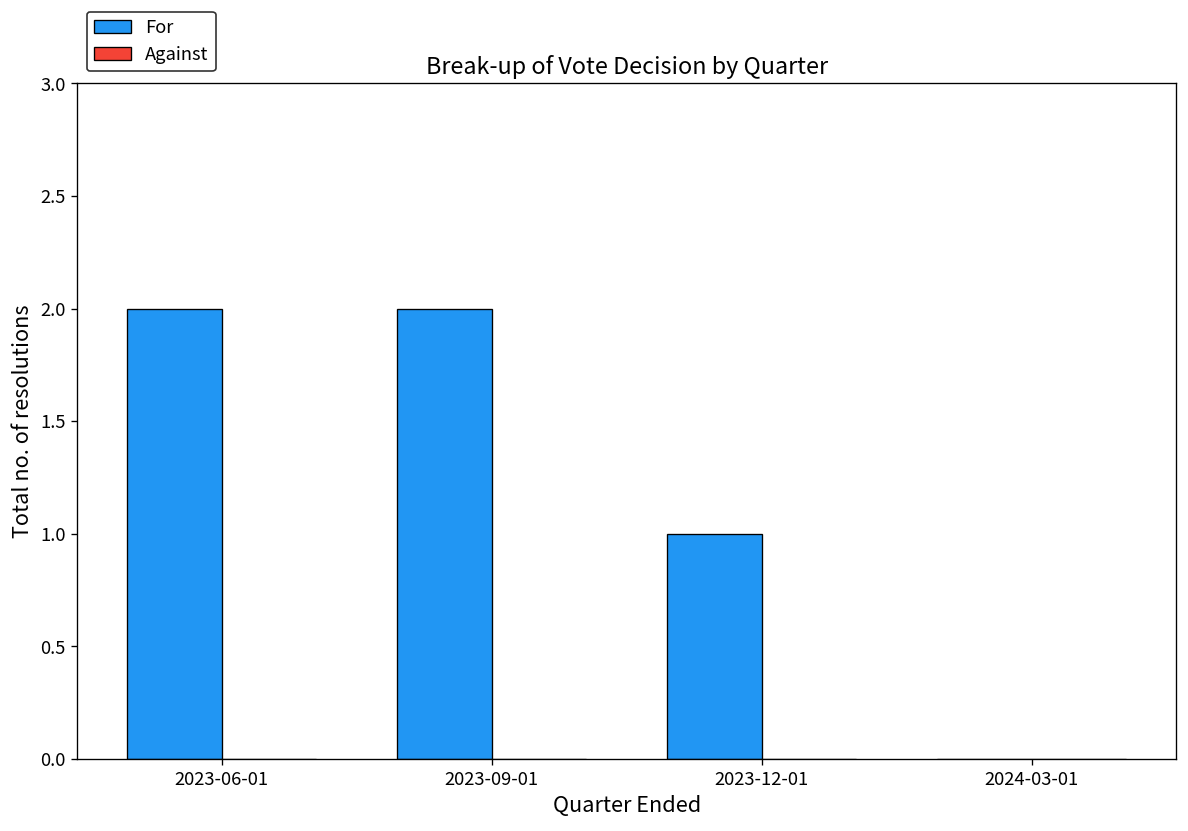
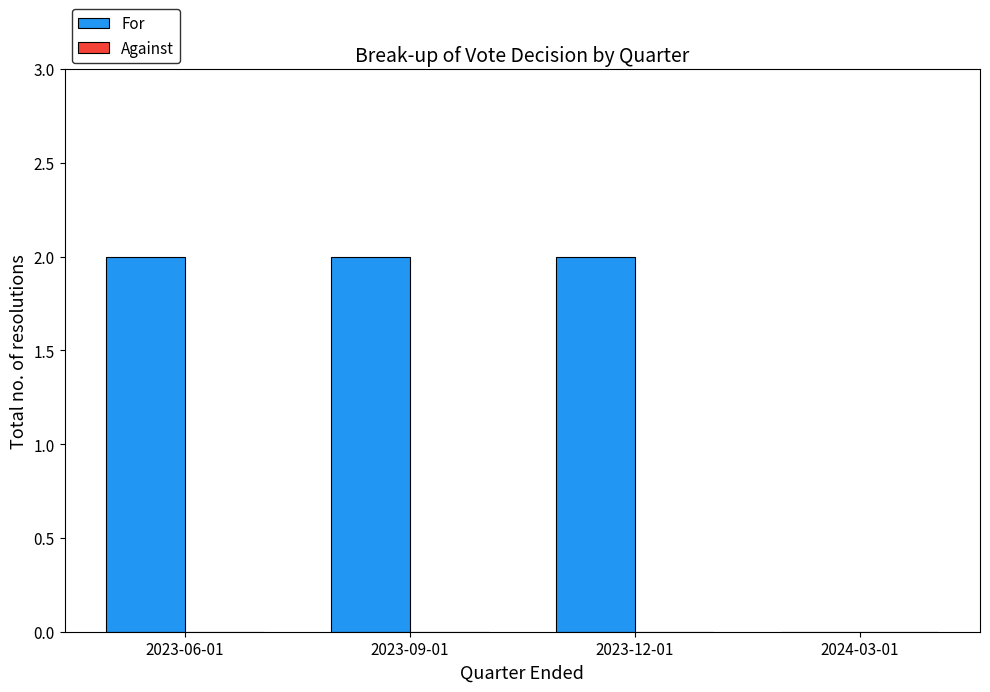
  {
    "For": {
      "2023-06-01": 2,
      "2023-09-01": 2,
-     "2023-12-01": 1,
+     "2023-12-01": 2,
      "2024-03-01": 0
    },
    "Against": {
      "2023-06-01": 0,
      "2023-09-01": 0,
      "2023-12-01": 0,
      "2024-03-01": 0
    }
  }
